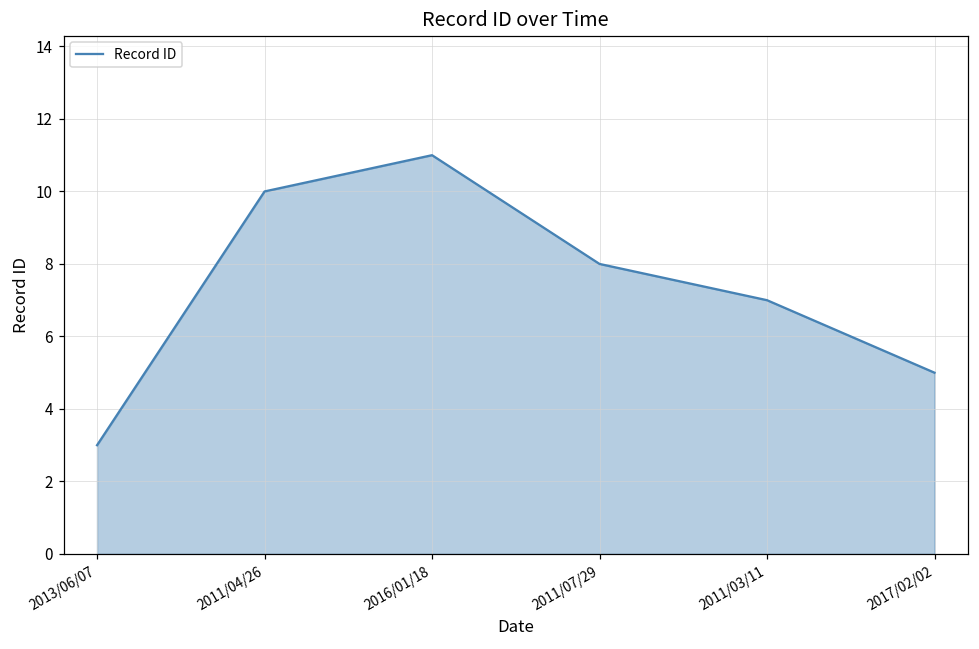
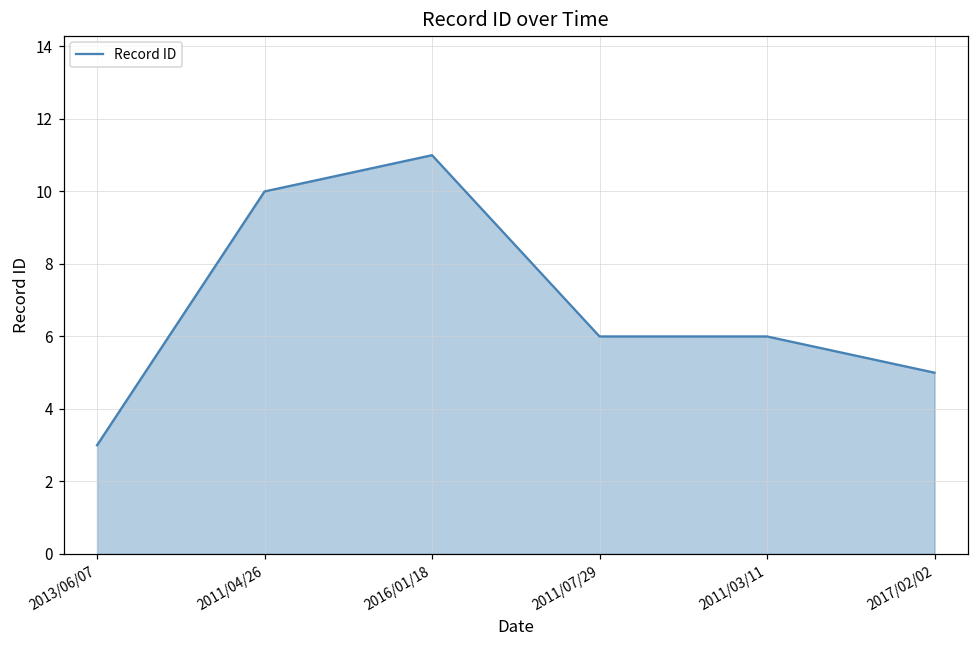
  {
    "2013/06/07": 3,
    "2011/04/26": 10,
    "2016/01/18": 11,
-   "2011/07/29": 8,
-   "2011/03/11": 7,
+   "2011/07/29": 6,
+   "2011/03/11": 6,
    "2017/02/02": 5
  }
